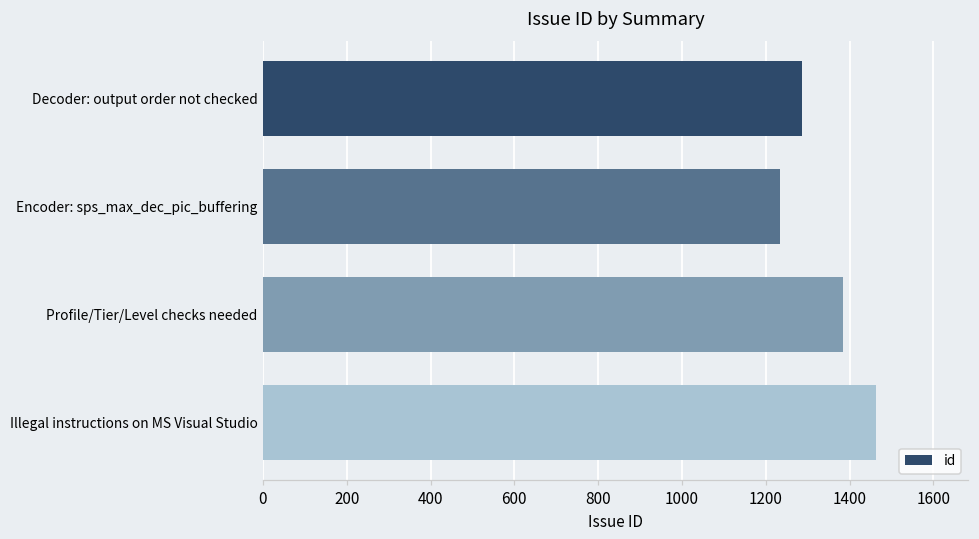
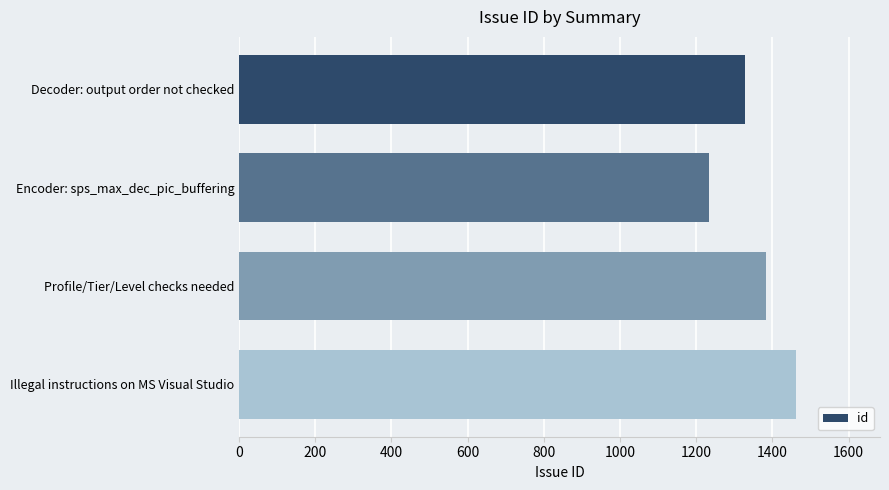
  {
-   "Decoder: output order not checked": 1290,
+   "Decoder: output order not checked": 1330,
    "Encoder: sps_max_dec_pic_buffering": 1230,
    "Profile/Tier/Level checks needed": 1380,
    "Illegal instructions on MS Visual Studio": 1460
  }
